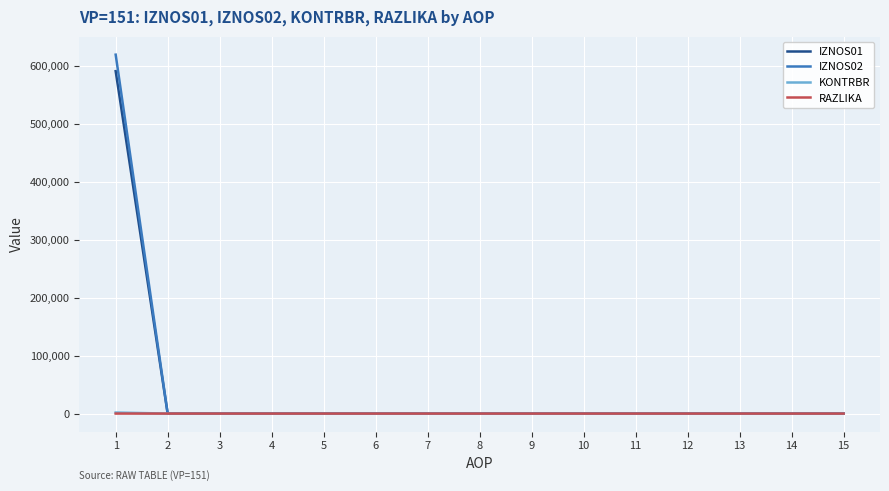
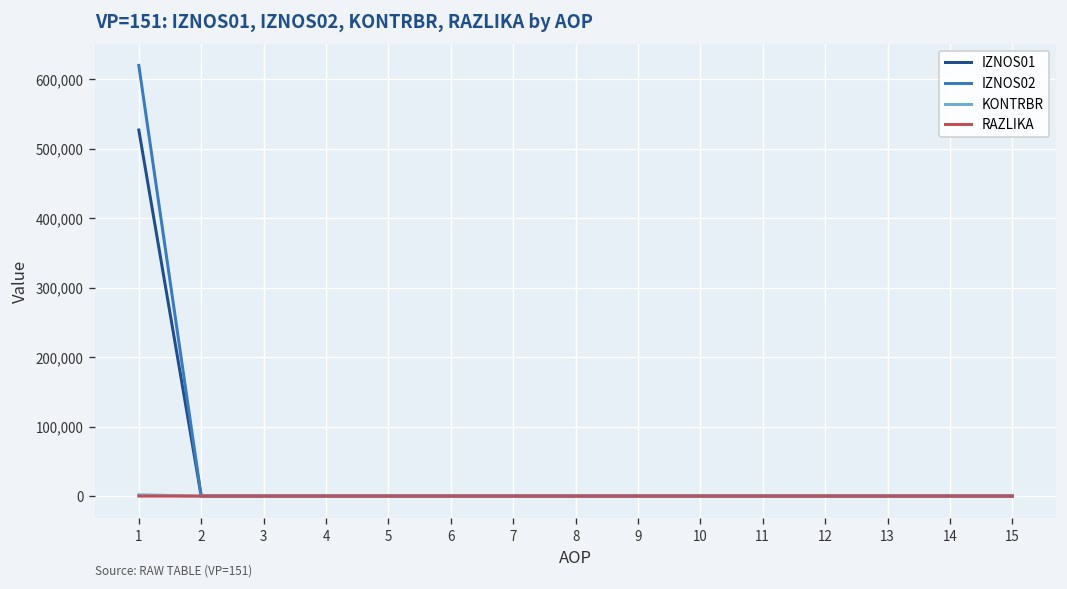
  {
    "IZNOS01": {
-     "1": "590,000"
+     "1": "530,000"
    },
    "IZNOS02": {
      "1": "620,000"
    }
  }
